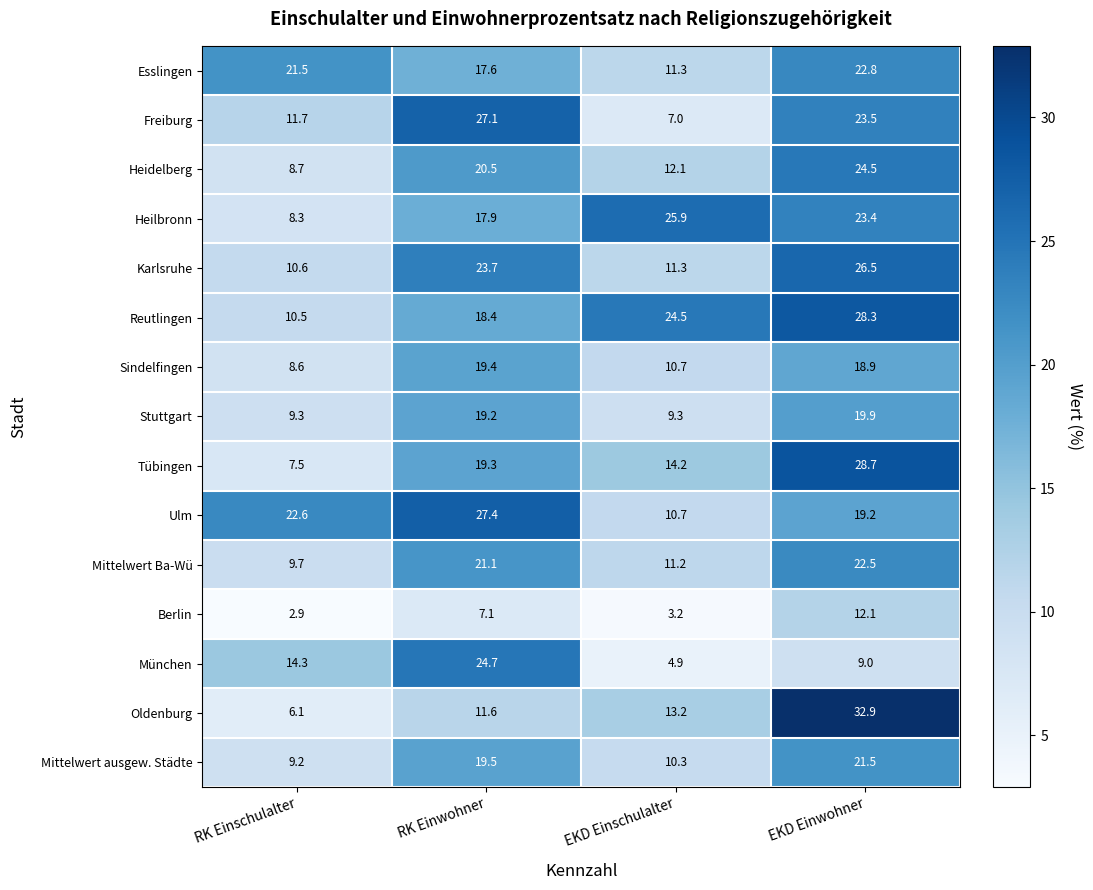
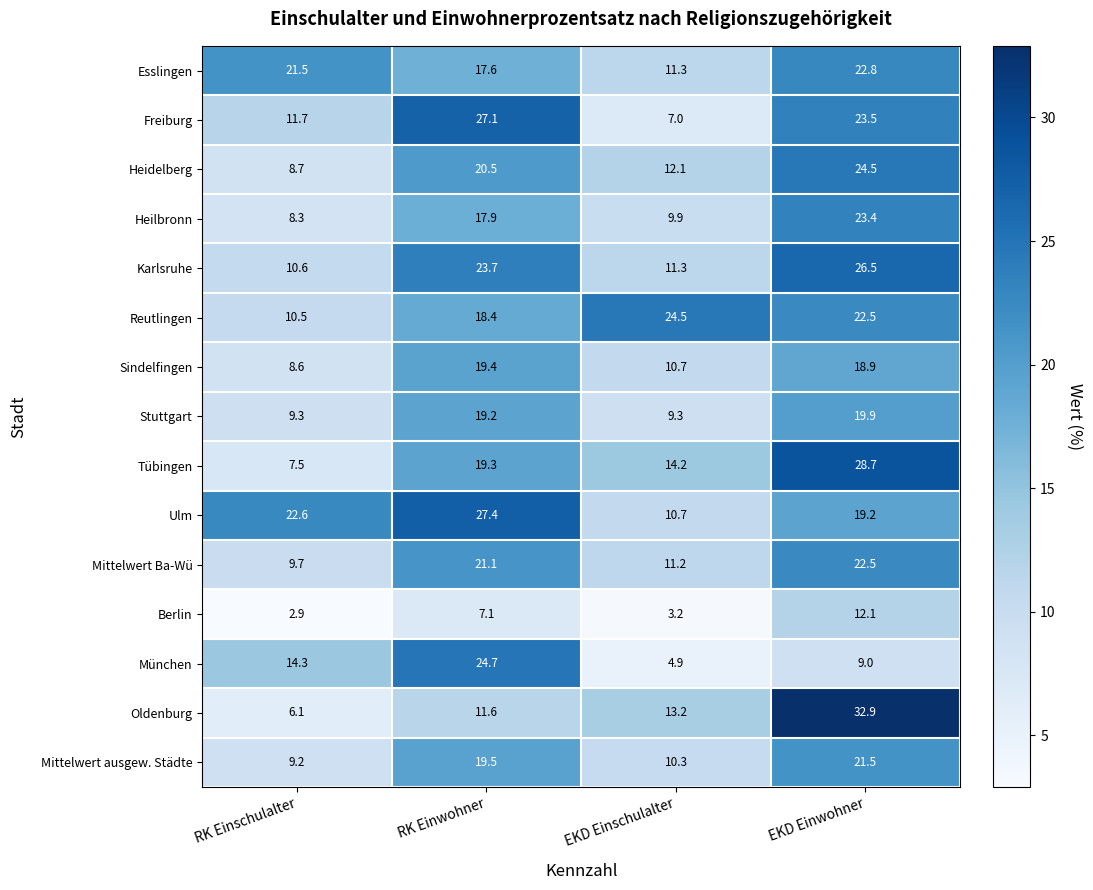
  {
    "Esslingen": {
      "RK Einschulalter": 21.5,
      "RK Einwohner": 17.6,
      "EKD Einschulalter": 11.3,
      "EKD Einwohner": 22.8
    },
    "Freiburg": {
      "RK Einschulalter": 11.7,
      "RK Einwohner": 27.1,
      "EKD Einschulalter": 7.0,
      "EKD Einwohner": 23.5
    },
    "Heidelberg": {
      "RK Einschulalter": 8.7,
      "RK Einwohner": 20.5,
      "EKD Einschulalter": 12.1,
      "EKD Einwohner": 24.5
    },
    "Heilbronn": {
      "RK Einschulalter": 8.3,
      "RK Einwohner": 17.9,
-     "EKD Einschulalter": 25.9,
+     "EKD Einschulalter": 9.9,
      "EKD Einwohner": 23.4
    },
    "Karlsruhe": {
      "RK Einschulalter": 10.6,
      "RK Einwohner": 23.7,
      "EKD Einschulalter": 11.3,
      "EKD Einwohner": 26.5
    },
    "Reutlingen": {
      "RK Einschulalter": 10.5,
      "RK Einwohner": 18.4,
      "EKD Einschulalter": 24.5,
-     "EKD Einwohner": 28.3
+     "EKD Einwohner": 22.5
    },
    "Sindelfingen": {
      "RK Einschulalter": 8.6,
      "RK Einwohner": 19.4,
      "EKD Einschulalter": 10.7,
      "EKD Einwohner": 18.9
    },
    "Stuttgart": {
      "RK Einschulalter": 9.3,
      "RK Einwohner": 19.2,
      "EKD Einschulalter": 9.3,
      "EKD Einwohner": 19.9
    },
    "Tübingen": {
      "RK Einschulalter": 7.5,
      "RK Einwohner": 19.3,
      "EKD Einschulalter": 14.2,
      "EKD Einwohner": 28.7
    },
    "Ulm": {
      "RK Einschulalter": 22.6,
      "RK Einwohner": 27.4,
      "EKD Einschulalter": 10.7,
      "EKD Einwohner": 19.2
    },
    "Mittelwert Ba-Wü": {
      "RK Einschulalter": 9.7,
      "RK Einwohner": 21.1,
      "EKD Einschulalter": 11.2,
      "EKD Einwohner": 22.5
    },
    "Berlin": {
      "RK Einschulalter": 2.9,
      "RK Einwohner": 7.1,
      "EKD Einschulalter": 3.2,
      "EKD Einwohner": 12.1
    },
    "München": {
      "RK Einschulalter": 14.3,
      "RK Einwohner": 24.7,
      "EKD Einschulalter": 4.9,
      "EKD Einwohner": 9.0
    },
    "Oldenburg": {
      "RK Einschulalter": 6.1,
      "RK Einwohner": 11.6,
      "EKD Einschulalter": 13.2,
      "EKD Einwohner": 32.9
    },
    "Mittelwert ausgew. Städte": {
      "RK Einschulalter": 9.2,
      "RK Einwohner": 19.5,
      "EKD Einschulalter": 10.3,
      "EKD Einwohner": 21.5
    }
  }
